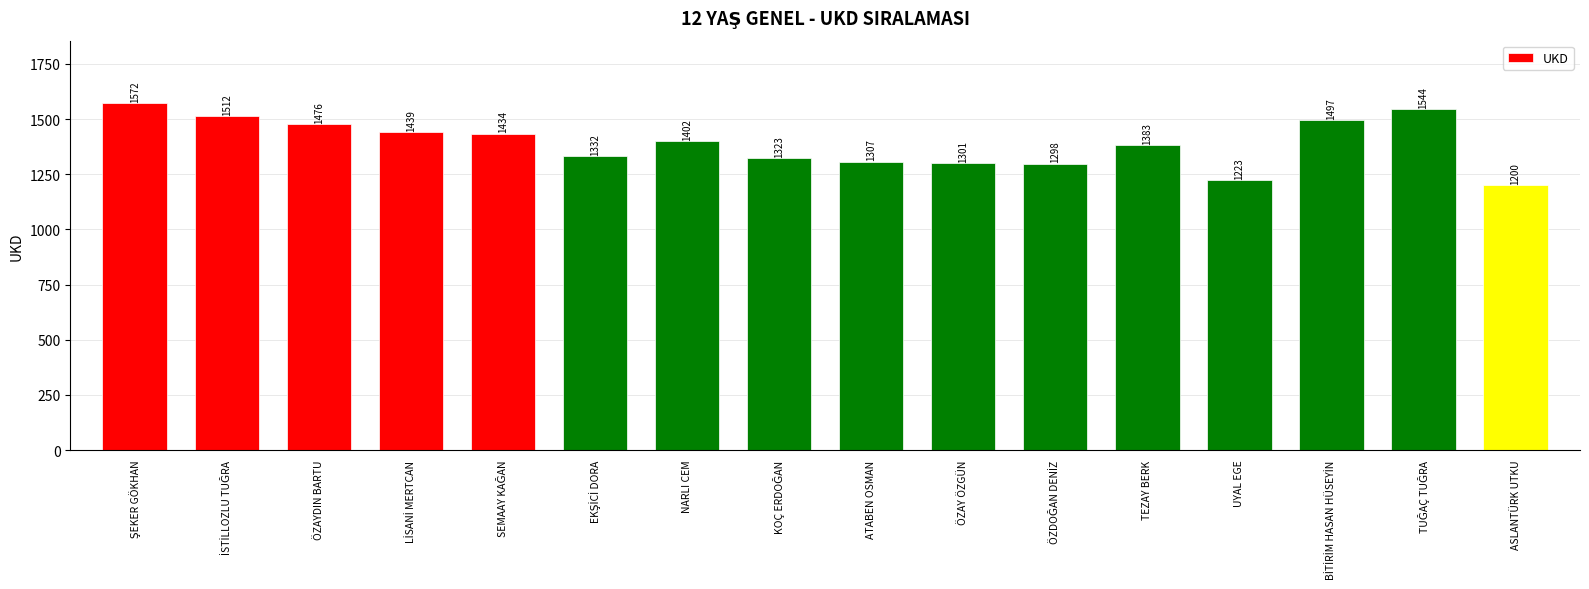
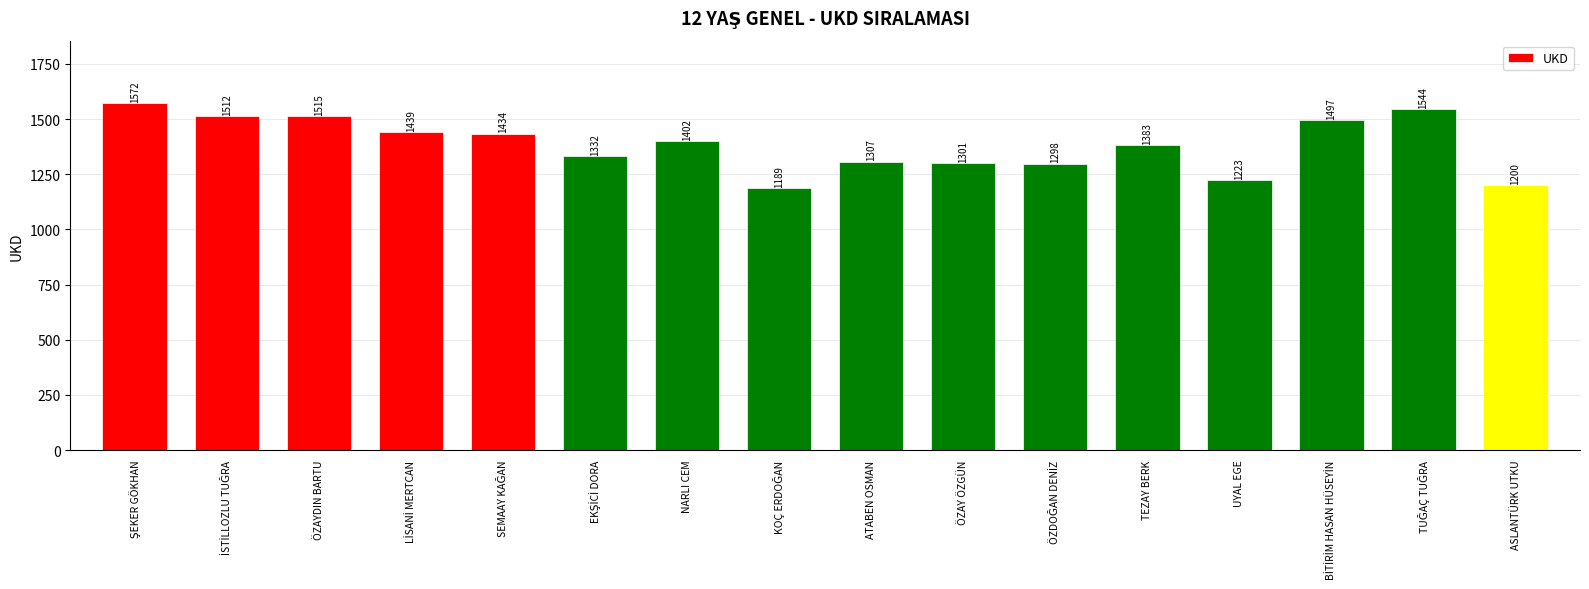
  {
    "ŞEKER GÖKHAN": 1572,
    "İSTİLLOZLU TUĞRA": 1512,
-   "ÖZAYDIN BARTU": 1476,
+   "ÖZAYDIN BARTU": 1515,
    "LİSANİ MERTCAN": 1439,
    "SEMAAY KAĞAN": 1434,
    "EKŞİCİ DORA": 1332,
    "NARLI CEM": 1402,
-   "KOÇ ERDOĞAN": 1323,
+   "KOÇ ERDOĞAN": 1189,
    "ATABEN OSMAN": 1307,
    "ÖZAY ÖZGÜN": 1301,
    "ÖZDOĞAN DENİZ": 1298,
    "TEZAY BERK": 1383,
    "UYAL EGE": 1223,
    "BİTİRİM HASAN HÜSEYİN": 1497,
    "TUĞAÇ TUĞRA": 1544,
    "ASLANTÜRK UTKU": 1200
  }
